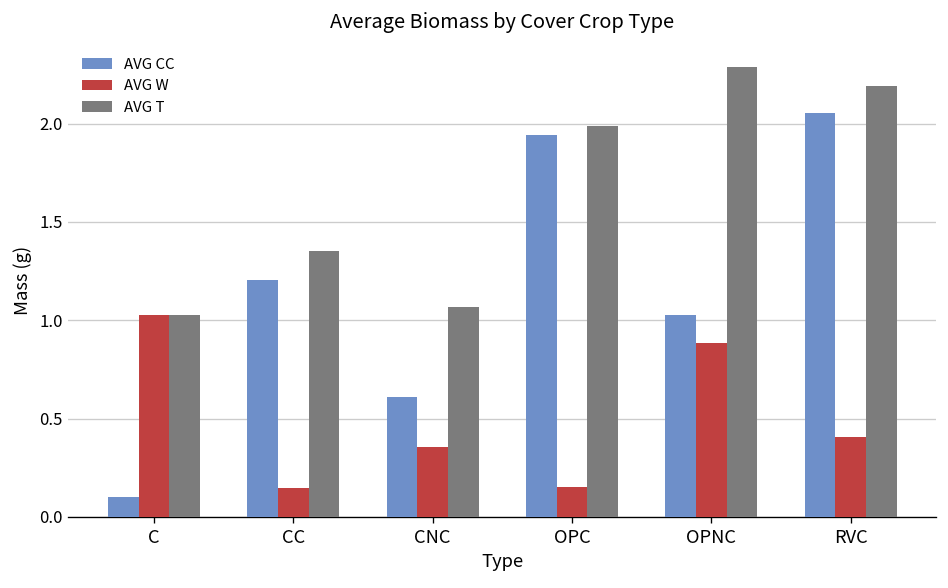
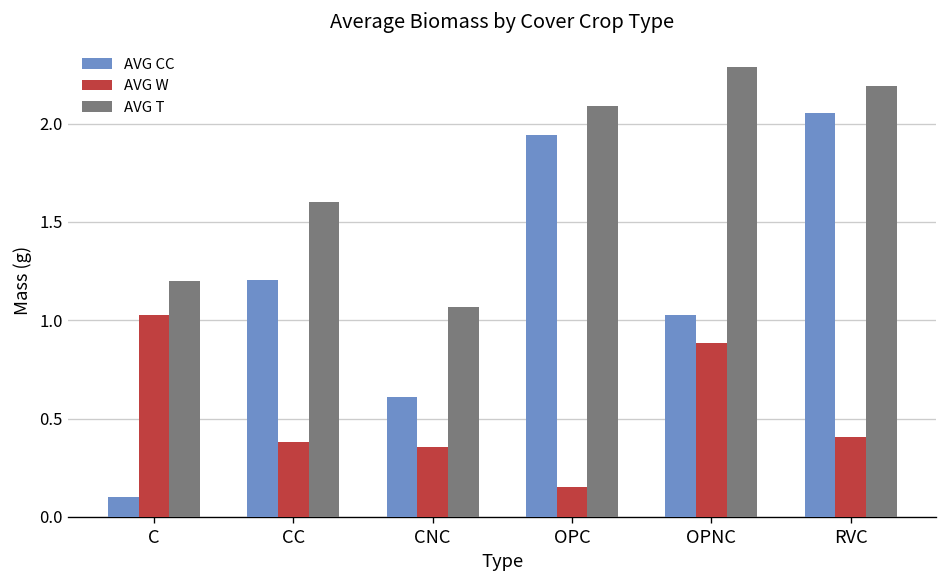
  {
    "AVG CC": {
      "C": 0.10,
      "CC": 1.21,
      "CNC": 0.61,
      "OPC": 1.94,
      "OPNC": 1.02,
      "RVC": 2.05
    },
    "AVG W": {
      "C": 1.03,
-     "CC": 0.15,
+     "CC": 0.38,
      "CNC": 0.36,
      "OPC": 0.15,
      "OPNC": 0.88,
      "RVC": 0.41
    },
    "AVG T": {
-     "C": 1.03,
-     "CC": 1.35,
+     "C": 1.20,
+     "CC": 1.60,
      "CNC": 1.07,
-     "OPC": 1.99,
+     "OPC": 2.09,
      "OPNC": 2.29,
      "RVC": 2.19
    }
  }
